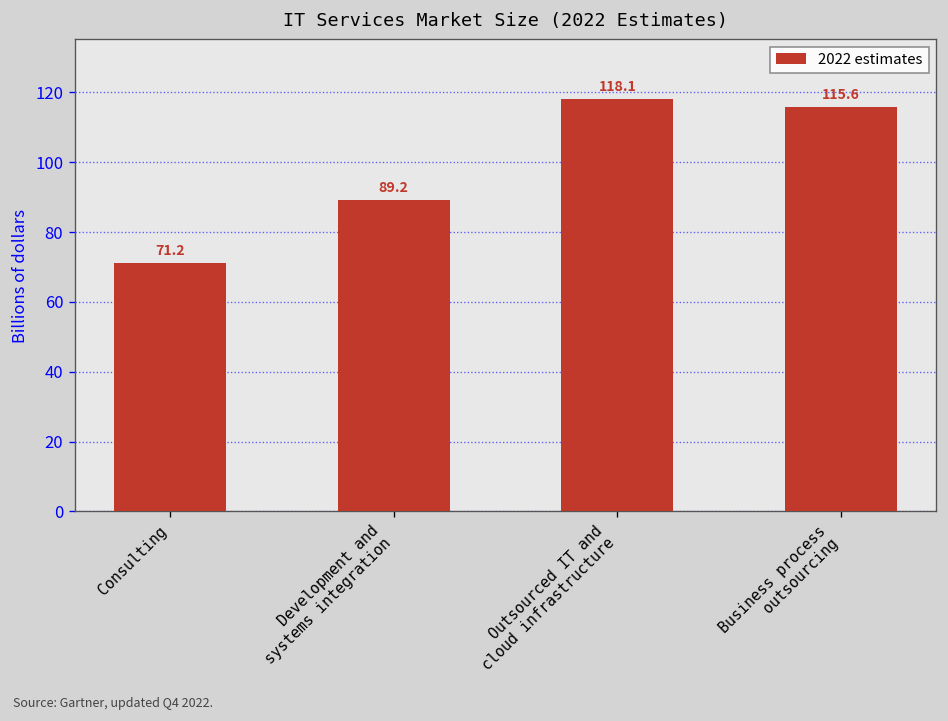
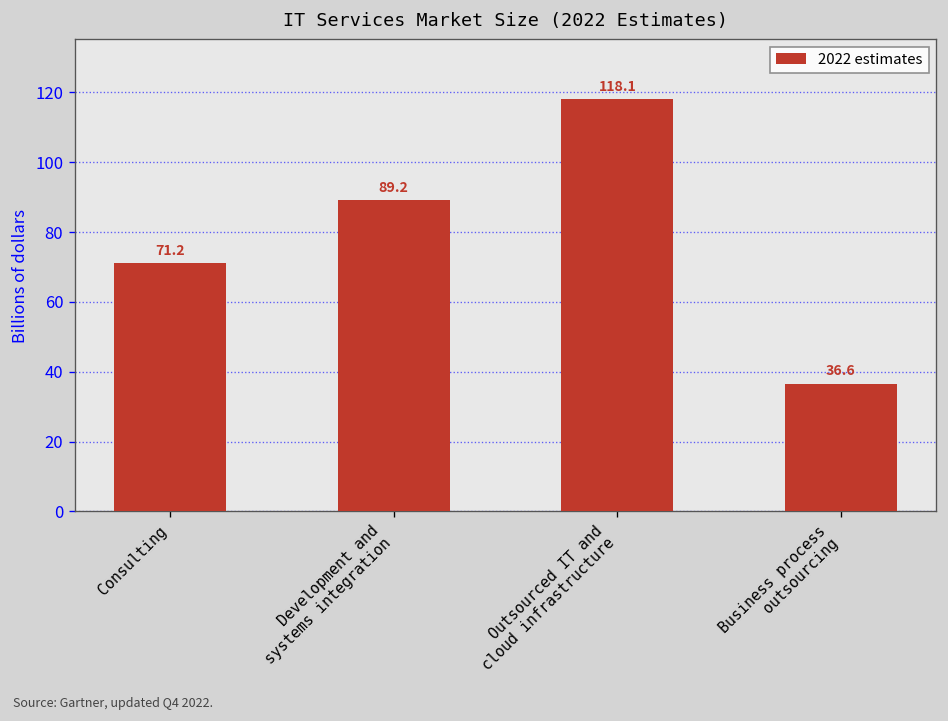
  {
    "Consulting": 71.2,
    "Development and systems integration": 89.2,
    "Outsourced IT and cloud infrastructure": 118.1,
-   "Business process outsourcing": 115.6
+   "Business process outsourcing": 36.6
  }
